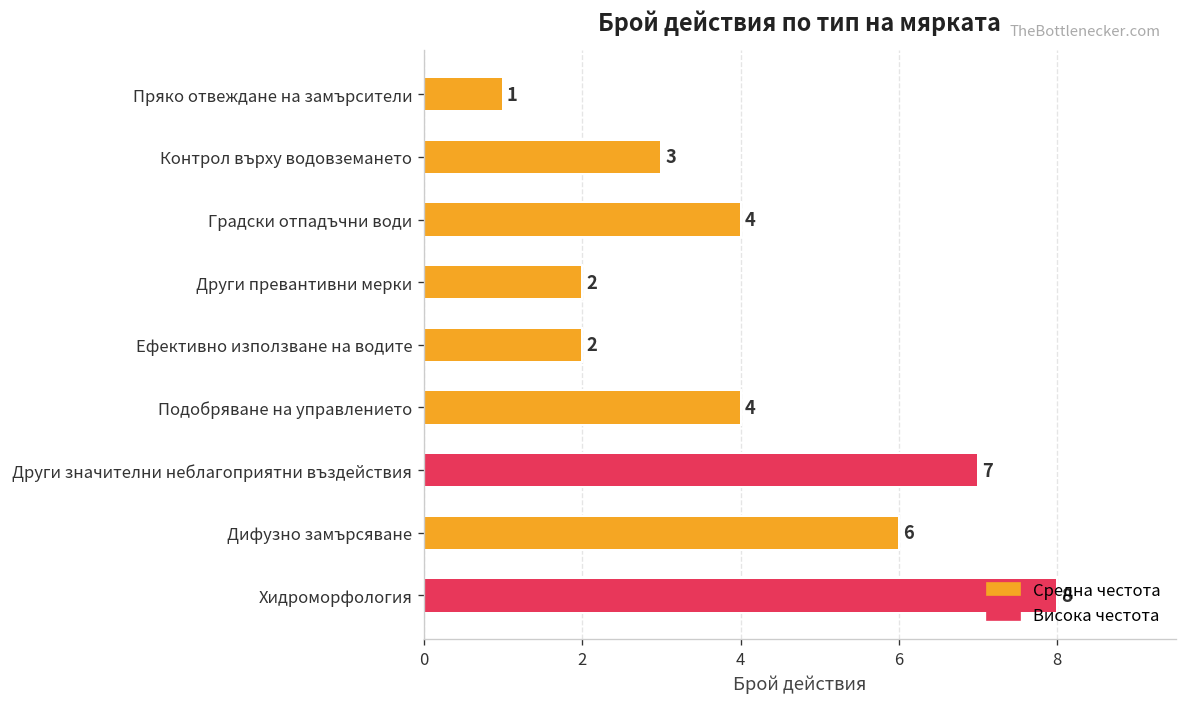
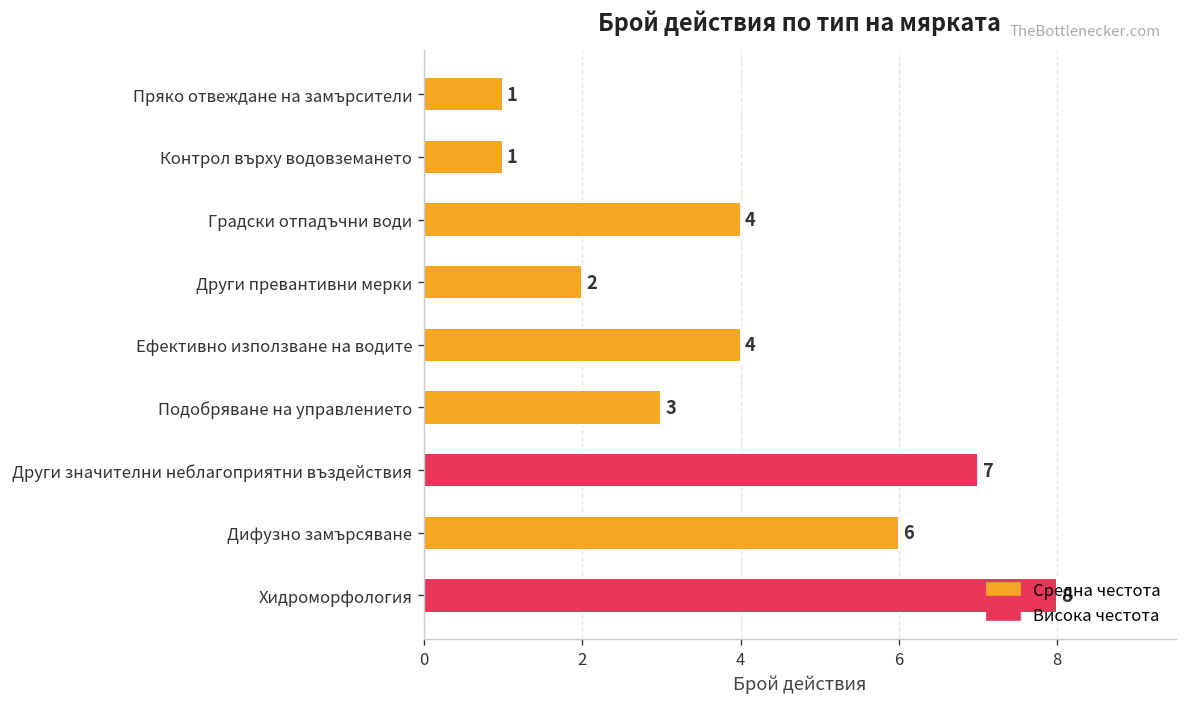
  {
    "Пряко отвеждане на замърсители": 1,
-   "Контрол върху водовземането": 3,
+   "Контрол върху водовземането": 1,
    "Градски отпадъчни води": 4,
    "Други превантивни мерки": 2,
-   "Ефективно използване на водите": 2,
-   "Подобряване на управлението": 4,
+   "Ефективно използване на водите": 4,
+   "Подобряване на управлението": 3,
    "Други значителни неблагоприятни въздействия": 7,
    "Дифузно замърсяване": 6,
    "Хидроморфология": 8
  }
